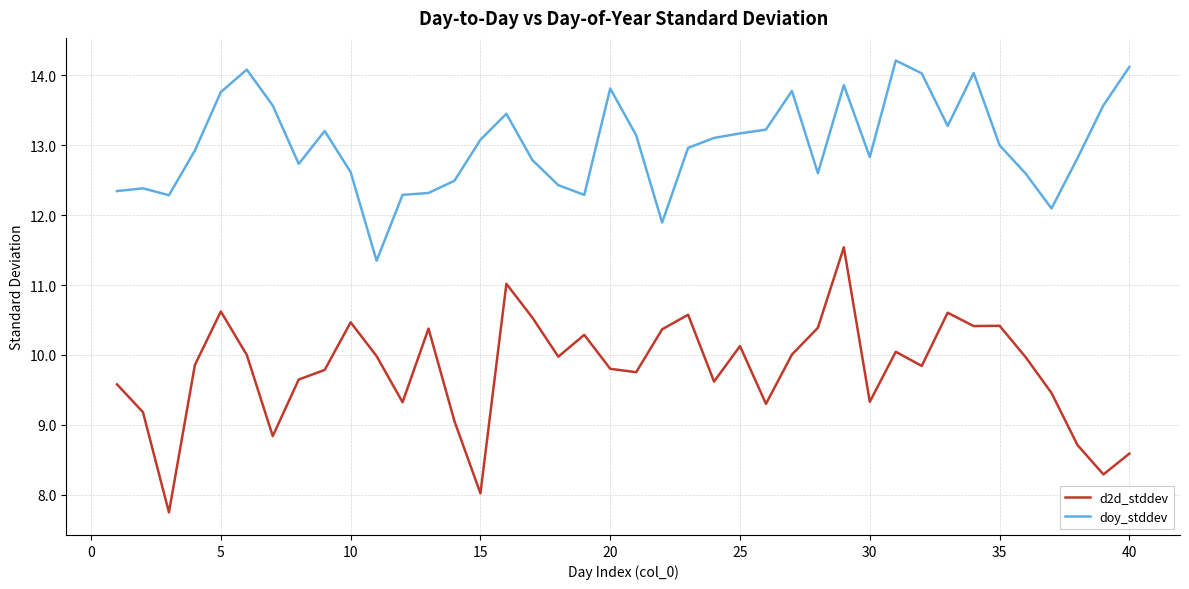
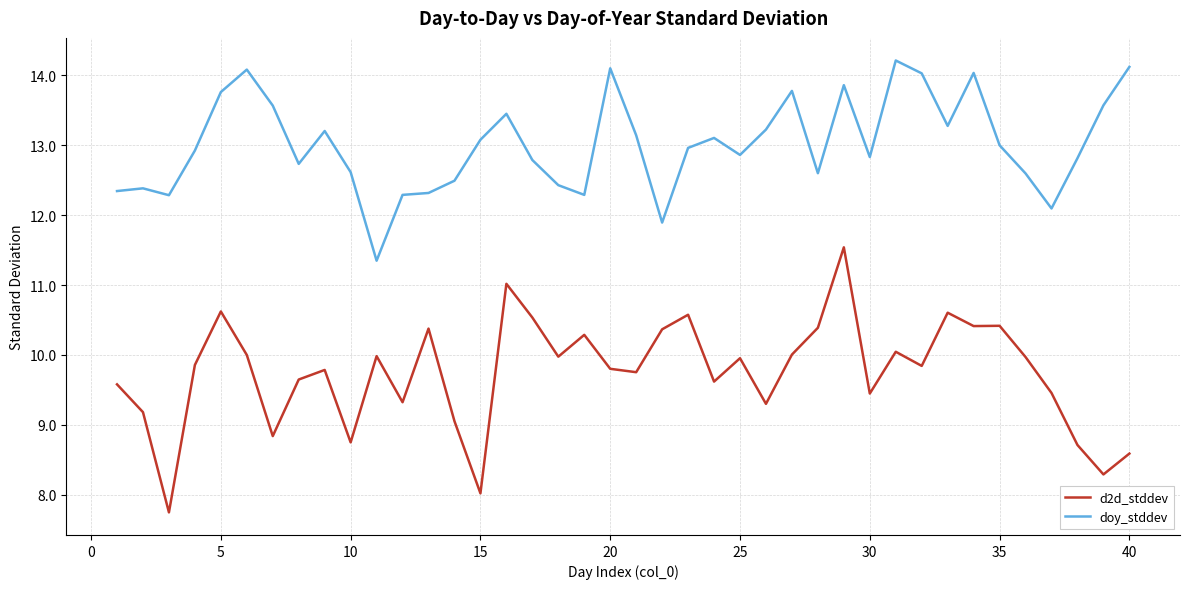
  {
    "d2d_stddev": {
      "5": 10.6,
-     "10": 10.5,
+     "10": 8.8,
      "15": 8.0,
      "20": 9.8,
-     "25": 10.1,
-     "30": 9.3,
+     "25": 10.0,
+     "30": 9.4,
      "35": 10.4,
      "40": 8.6
    },
    "doy_stddev": {
      "5": 13.8,
      "10": 12.6,
      "15": 13.1,
-     "20": 13.8,
-     "25": 13.2,
+     "20": 14.1,
+     "25": 12.9,
      "30": 12.8,
      "35": 13.0,
      "40": 14.1
    }
  }
